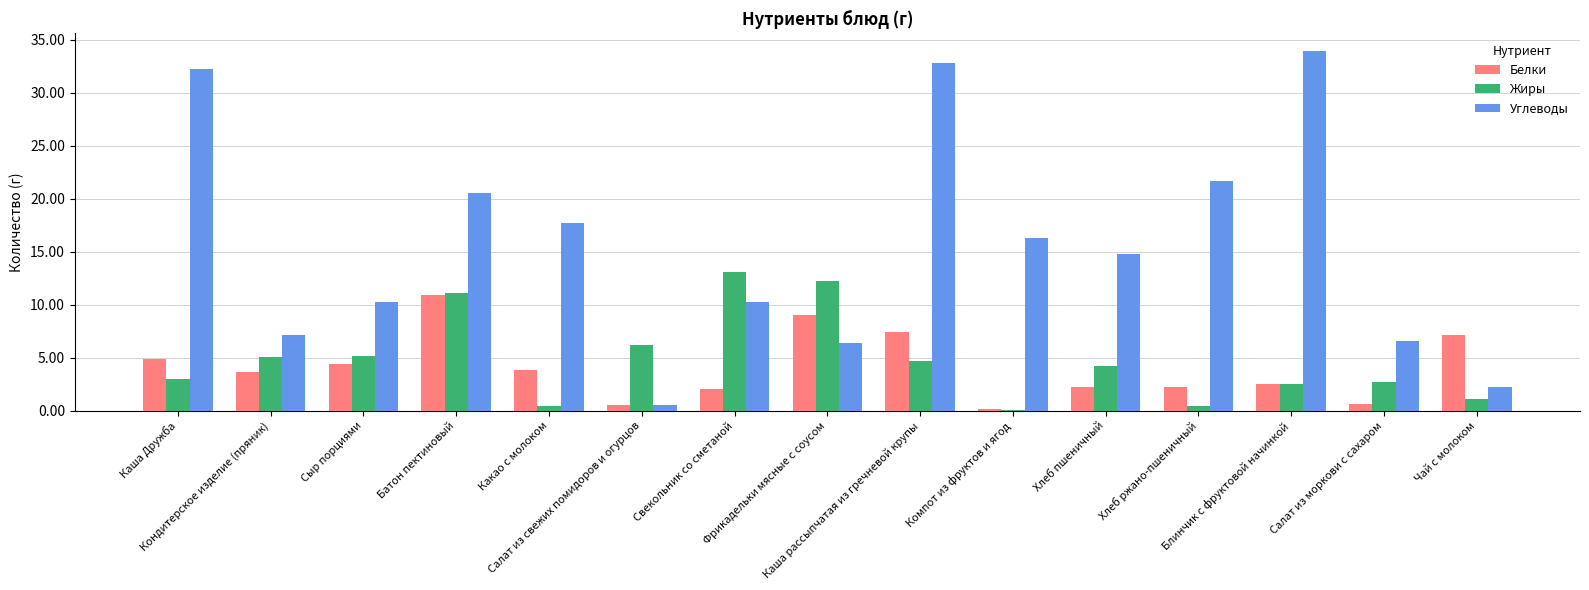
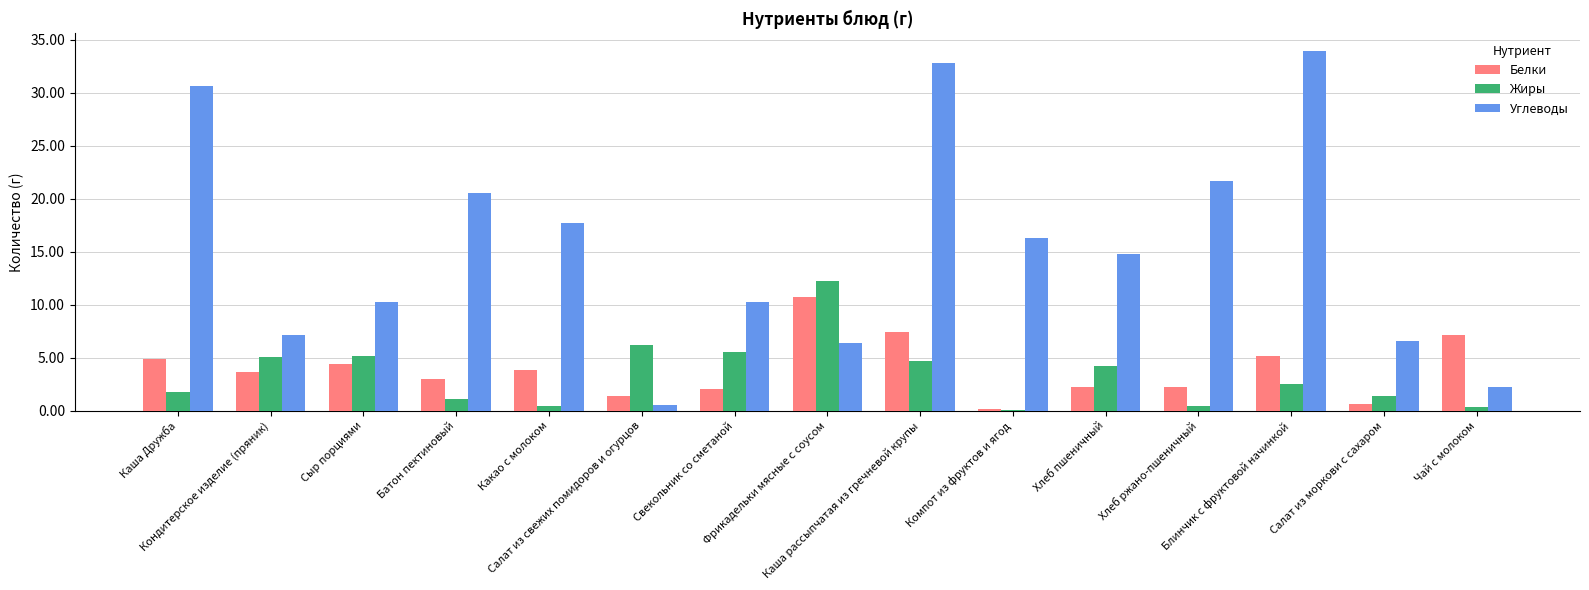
  {
    "Белки": {
      "Каша Дружба": 4.9,
      "Кондитерское изделие (пряник)": 3.7,
      "Сыр порциями": 4.4,
-     "Батон пектиновый": 10.9,
+     "Батон пектиновый": 3.0,
      "Какао с молоком": 3.9,
-     "Салат из свежих помидоров и огурцов": 0.5,
+     "Салат из свежих помидоров и огурцов": 1.4,
      "Свекольник со сметаной": 2.1,
-     "Фрикадельки мясные с соусом": 9.1,
+     "Фрикадельки мясные с соусом": 10.7,
      "Каша рассыпчатая из гречневой крупы": 7.5,
      "Хлеб пшеничный": 2.3,
      "Хлеб ржано-пшеничный": 2.2,
-     "Блинчик с фруктовой начинкой": 2.5,
+     "Блинчик с фруктовой начинкой": 5.2,
      "Салат из моркови с сахаром": 0.7,
      "Чай с молоком": 7.2
    },
    "Жиры": {
-     "Каша Дружба": 3.0,
+     "Каша Дружба": 1.8,
      "Кондитерское изделие (пряник)": 5.1,
      "Сыр порциями": 5.2,
-     "Батон пектиновый": 11.2,
+     "Батон пектиновый": 1.2,
      "Какао с молоком": 0.5,
      "Салат из свежих помидоров и огурцов": 6.2,
-     "Свекольник со сметаной": 13.1,
+     "Свекольник со сметаной": 5.5,
      "Фрикадельки мясные с соусом": 12.2,
      "Каша рассыпчатая из гречневой крупы": 4.7,
      "Хлеб пшеничный": 4.3,
      "Хлеб ржано-пшеничный": 0.4,
      "Блинчик с фруктовой начинкой": 2.5,
-     "Салат из моркови с сахаром": 2.7,
-     "Чай с молоком": 1.1
+     "Салат из моркови с сахаром": 1.4,
+     "Чай с молоком": 0.4
    },
    "Углеводы": {
-     "Каша Дружба": 32.2,
+     "Каша Дружба": 30.6,
      "Кондитерское изделие (пряник)": 7.2,
      "Сыр порциями": 10.3,
      "Батон пектиновый": 20.6,
      "Какао с молоком": 17.7,
      "Салат из свежих помидоров и огурцов": 0.6,
      "Свекольник со сметаной": 10.2,
      "Фрикадельки мясные с соусом": 6.4,
      "Каша рассыпчатая из гречневой крупы": 32.8,
      "Компот из фруктов и ягод": 16.3,
      "Хлеб пшеничный": 14.8,
      "Хлеб ржано-пшеничный": 21.7,
      "Блинчик с фруктовой начинкой": 33.9,
      "Салат из моркови с сахаром": 6.6,
      "Чай с молоком": 2.3
    }
  }
